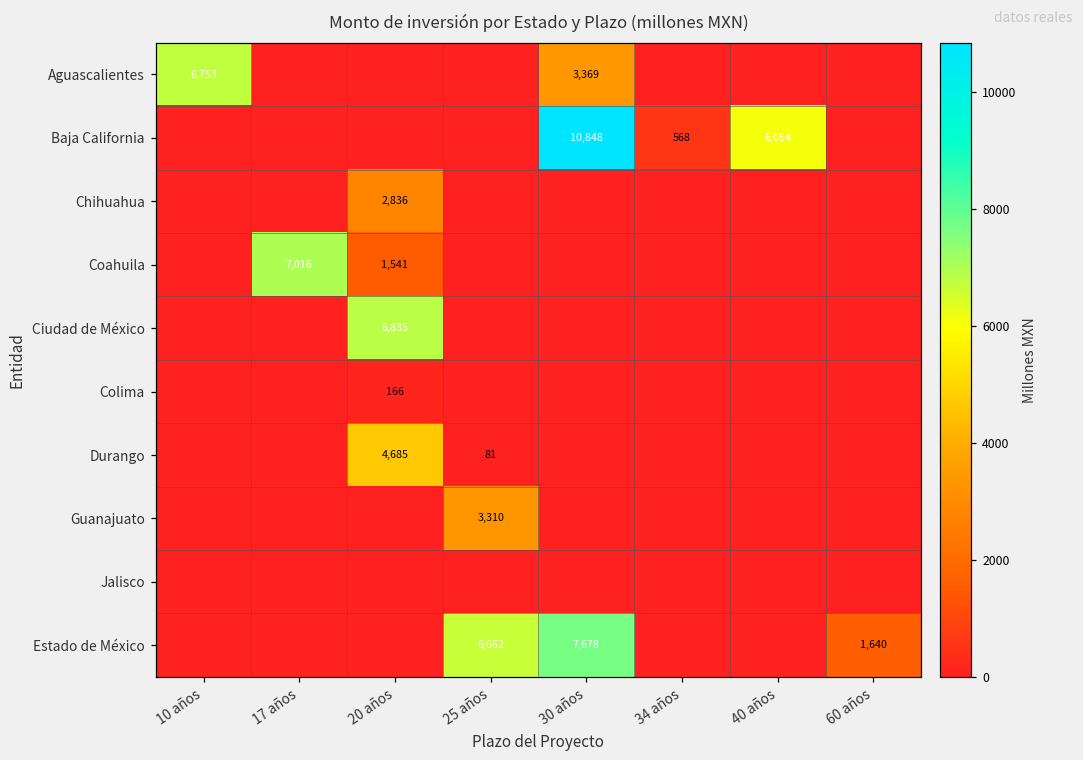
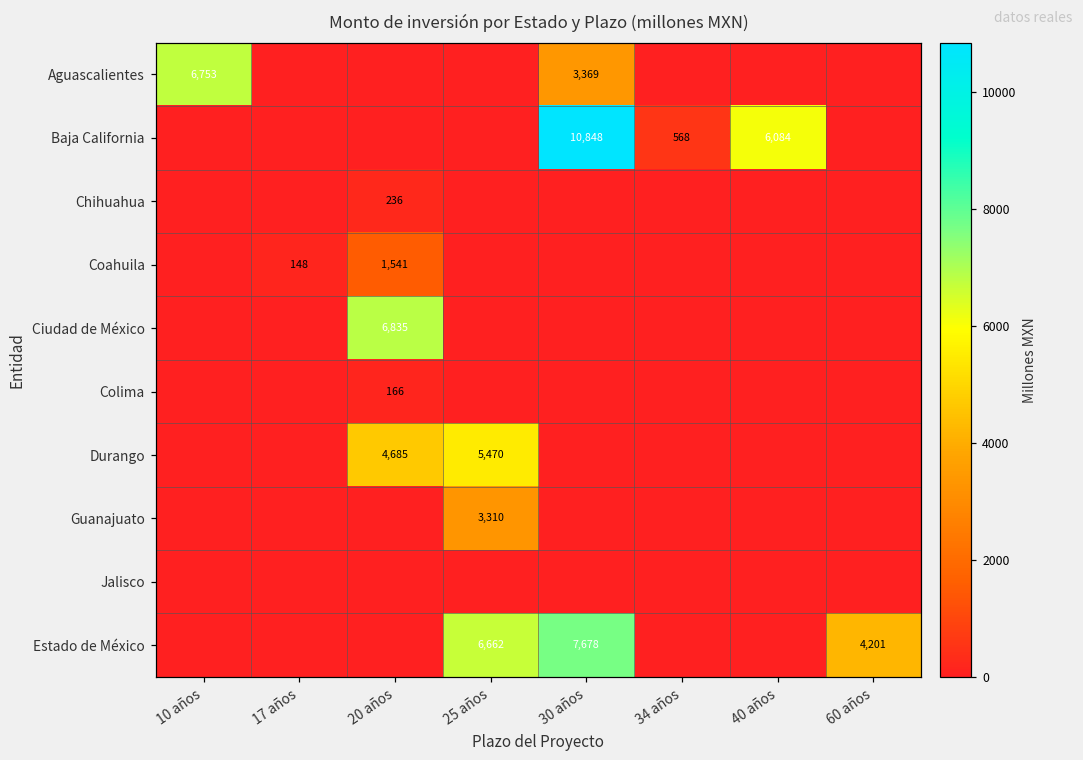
  {
    "Aguascalientes": {
      "10 años": "6,753",
      "30 años": "3,369"
    },
    "Baja California": {
      "30 años": "10,848",
      "34 años": "568",
      "40 años": "6,084"
    },
    "Chihuahua": {
-     "20 años": "2,836"
+     "20 años": "236"
    },
    "Coahuila": {
-     "17 años": "7,016",
+     "17 años": "148",
      "20 años": "1,541"
    },
    "Ciudad de México": {
      "20 años": "6,835"
    },
    "Colima": {
      "20 años": "166"
    },
    "Durango": {
      "20 años": "4,685",
-     "25 años": "81"
+     "25 años": "5,470"
    },
    "Guanajuato": {
      "25 años": "3,310"
    },
    "Estado de México": {
      "25 años": "6,662",
      "30 años": "7,678",
-     "60 años": "1,640"
+     "60 años": "4,201"
    }
  }
